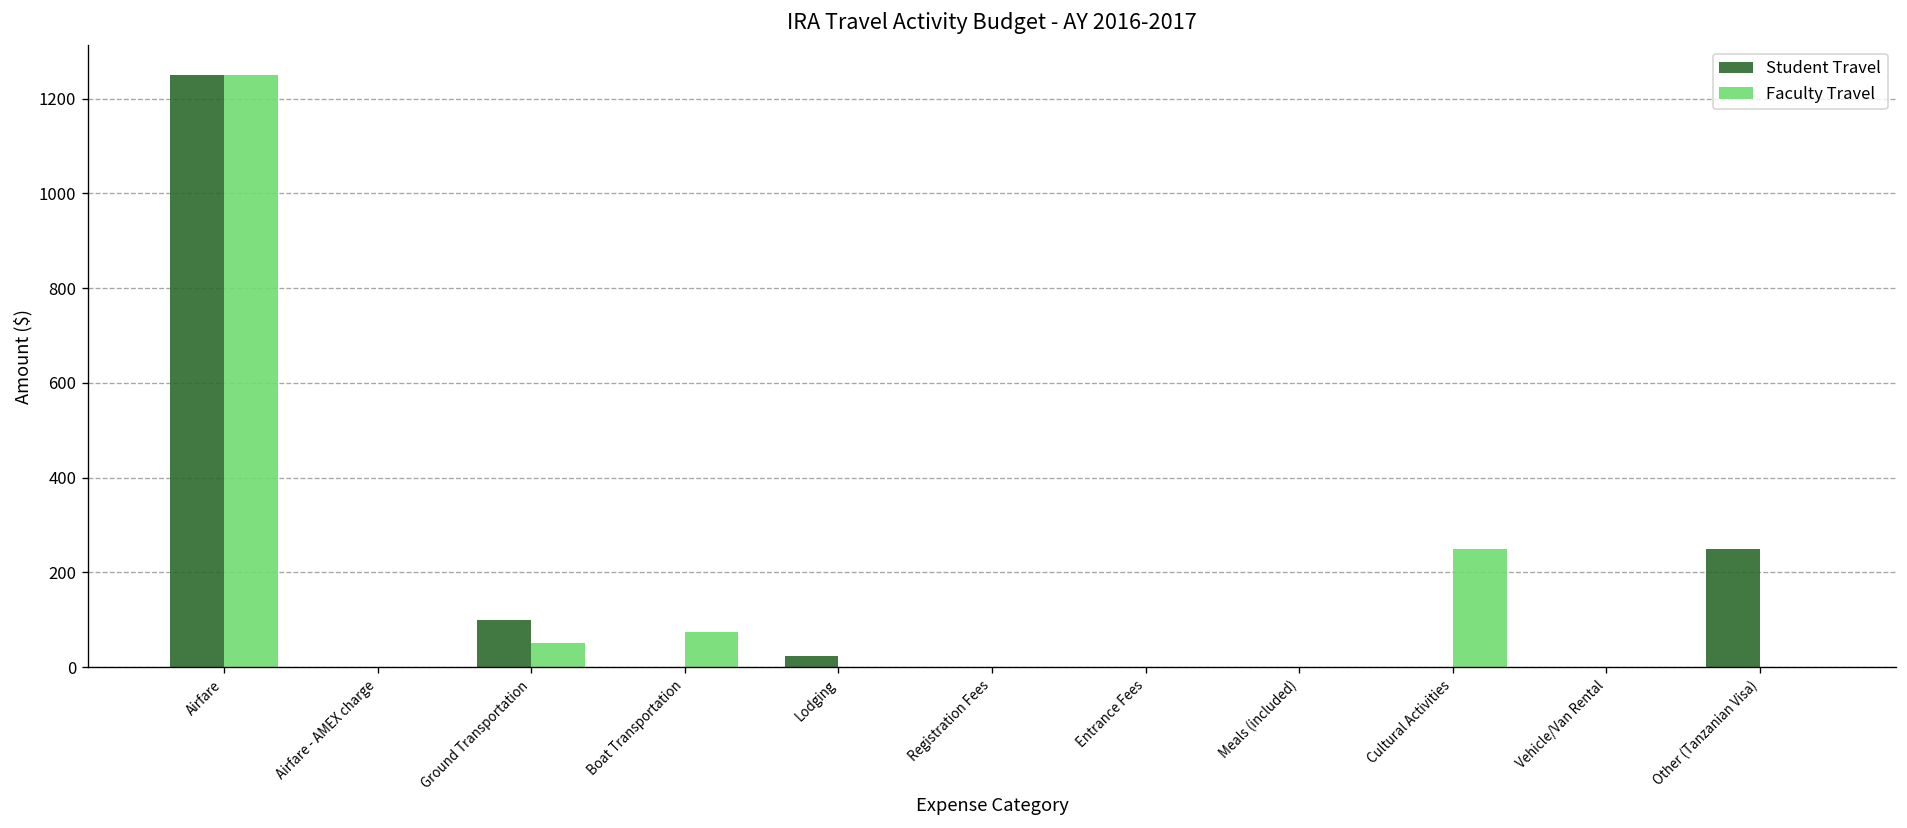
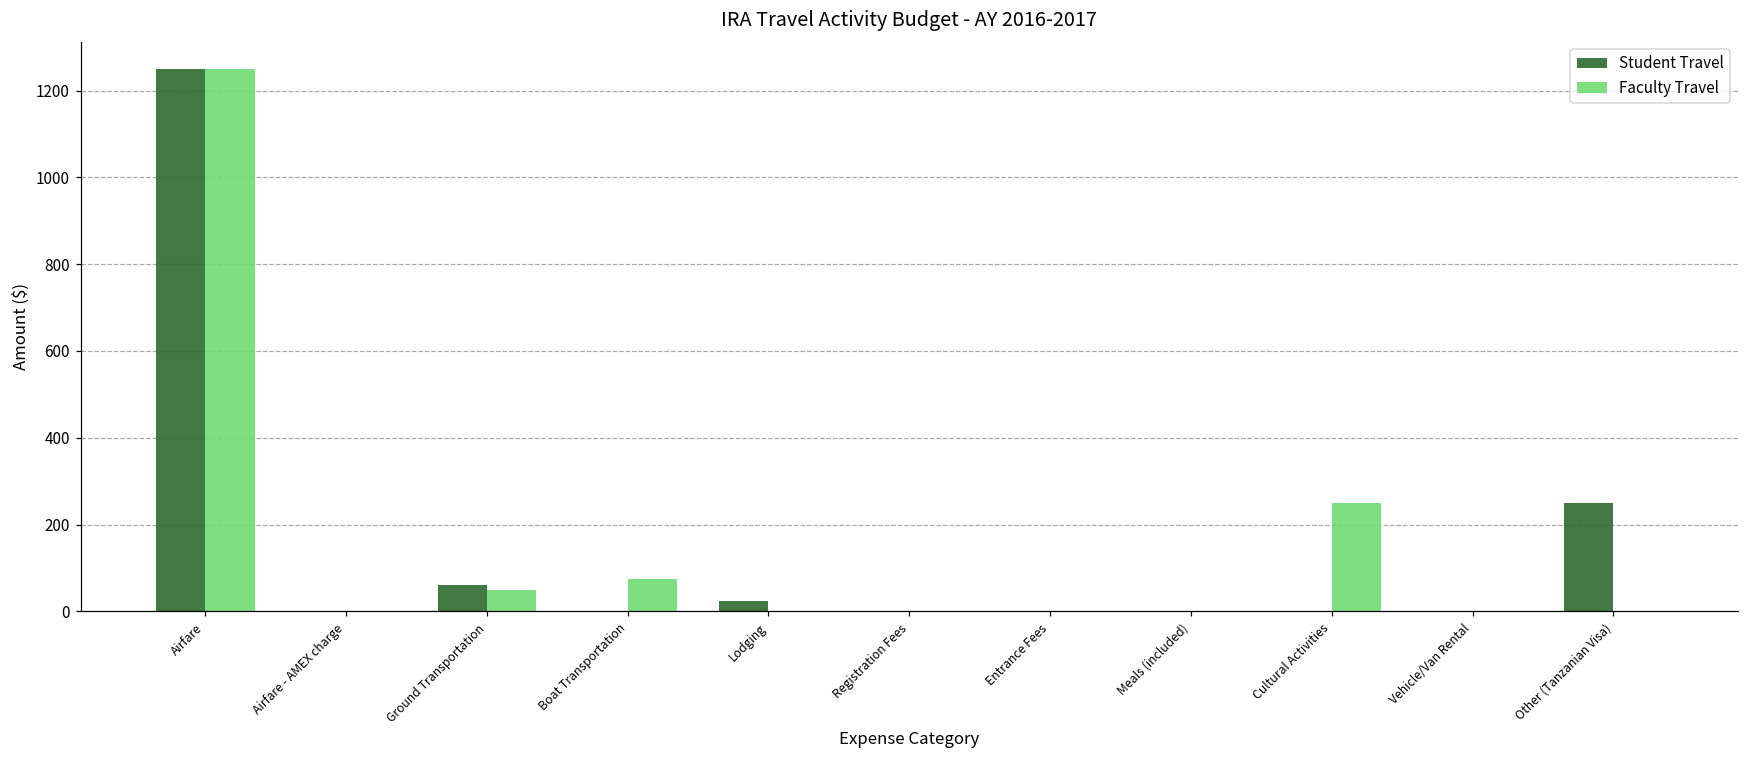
  {
    "Student Travel": {
      "Airfare": 1250,
      "Airfare - AMEX charge": 0,
-     "Ground Transportation": 100,
+     "Ground Transportation": 60,
      "Boat Transportation": 0,
      "Lodging": 20,
      "Registration Fees": 0,
      "Entrance Fees": 0,
      "Meals (included)": 0,
      "Cultural Activities": 0,
      "Vehicle/Van Rental": 0,
      "Other (Tanzanian Visa)": 250
    },
    "Faculty Travel": {
      "Airfare": 1250,
      "Airfare - AMEX charge": 0,
      "Ground Transportation": 50,
      "Boat Transportation": 80,
      "Lodging": 0,
      "Registration Fees": 0,
      "Entrance Fees": 0,
      "Meals (included)": 0,
      "Cultural Activities": 250,
      "Vehicle/Van Rental": 0,
      "Other (Tanzanian Visa)": 0
    }
  }
